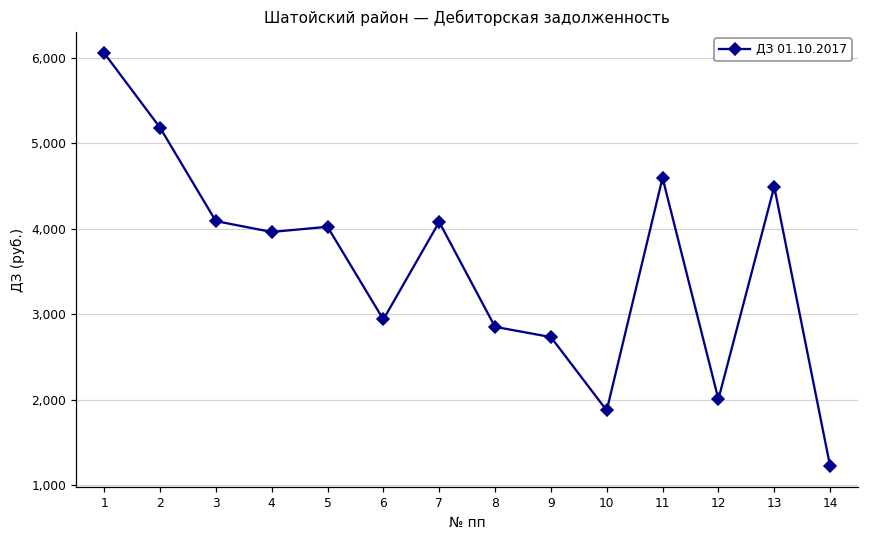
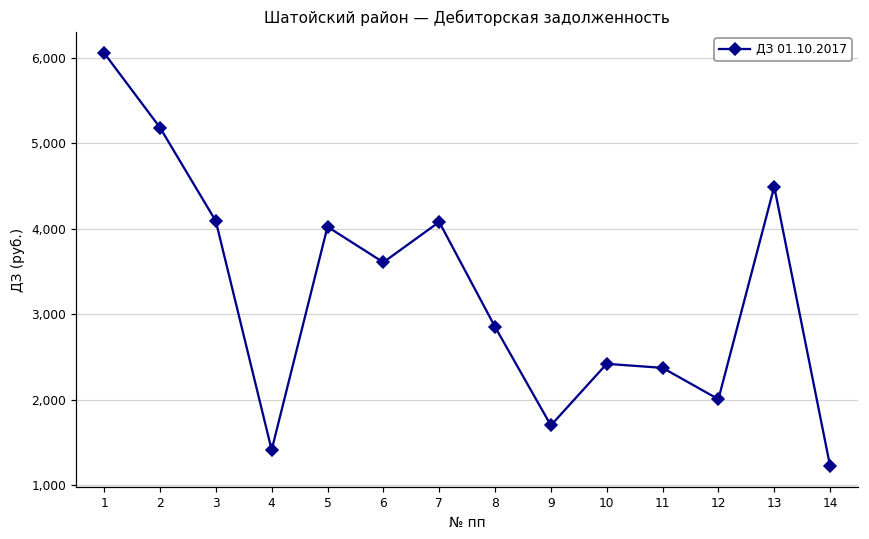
  {
    "1": "6,100",
    "2": "5,200",
    "3": "4,100",
-   "4": "4,000",
+   "4": "1,400",
    "5": "4,000",
-   "6": "2,900",
+   "6": "3,600",
    "7": "4,100",
    "8": "2,900",
-   "9": "2,700",
-   "10": "1,900",
-   "11": "4,600",
+   "9": "1,700",
+   "10": "2,400",
+   "11": "2,400",
    "12": "2,000",
    "13": "4,500",
    "14": "1,200"
  }
